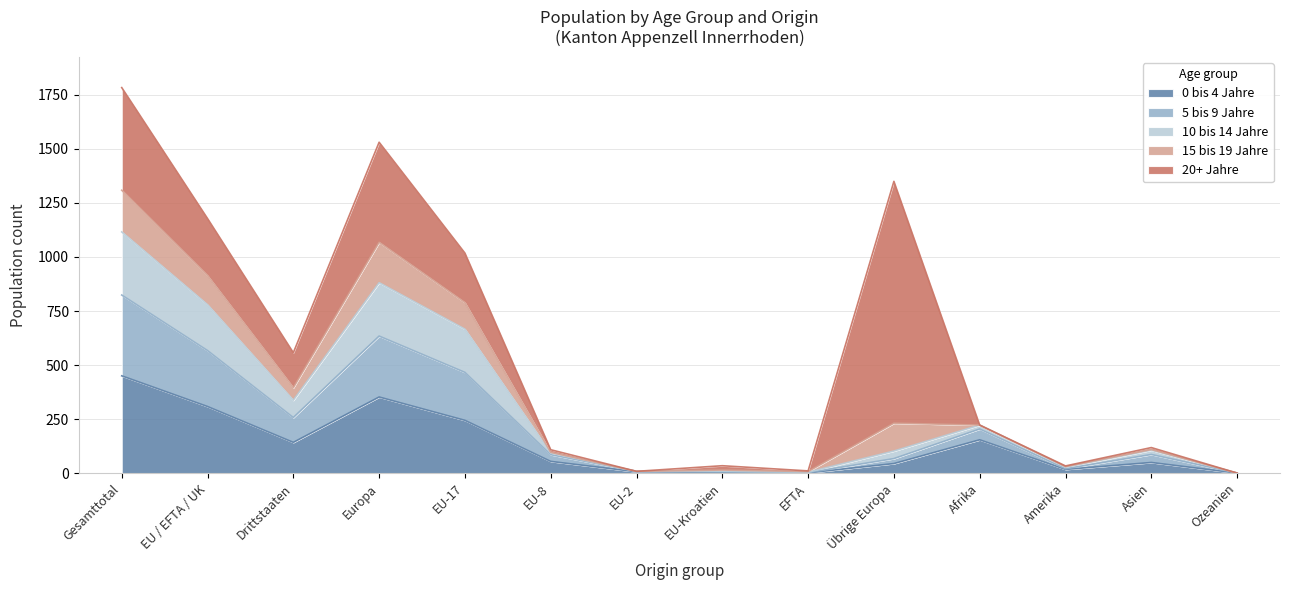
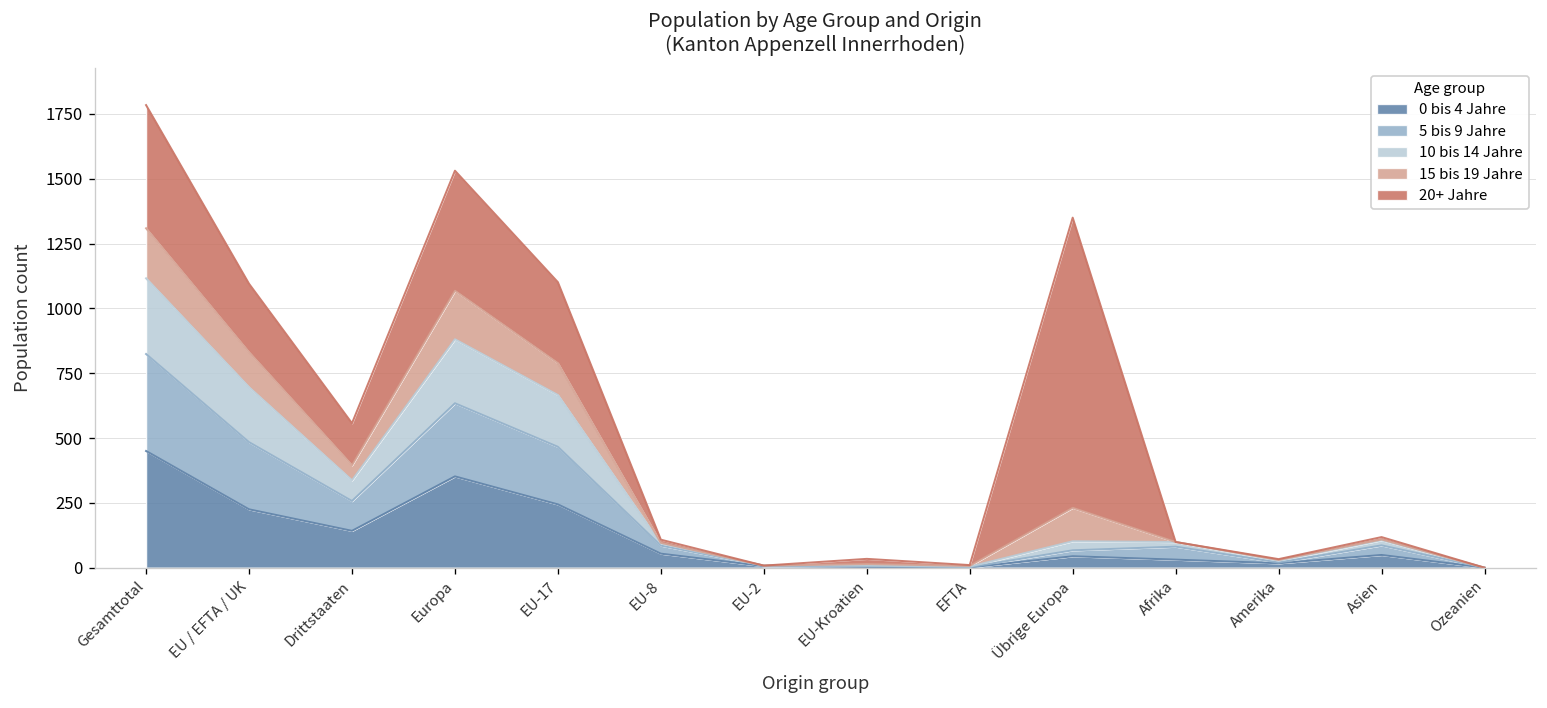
  {
    "0 bis 4 Jahre": {
      "Gesamttotal": 450,
-     "EU / EFTA / UK": 310,
+     "EU / EFTA / UK": 230,
      "Drittstaaten": 140,
      "Europa": 350,
      "EU-17": 240,
      "EU-8": 50,
      "Übrige Europa": 40,
-     "Afrika": 150,
+     "Afrika": 30,
      "Asien": 50
    },
    "15 bis 19 Jahre": {
      "Gesamttotal": 190,
      "EU / EFTA / UK": 140,
      "Drittstaaten": 60,
      "Europa": 190,
      "EU-17": 120,
      "Übrige Europa": 130
    },
    "20+ Jahre": {
      "Gesamttotal": 480,
      "EU / EFTA / UK": 260,
      "Drittstaaten": 160,
      "Europa": 460,
-     "EU-17": 230,
+     "EU-17": 310,
      "EU-8": 10,
      "EU-Kroatien": 20,
      "Übrige Europa": 1120
    }
  }
